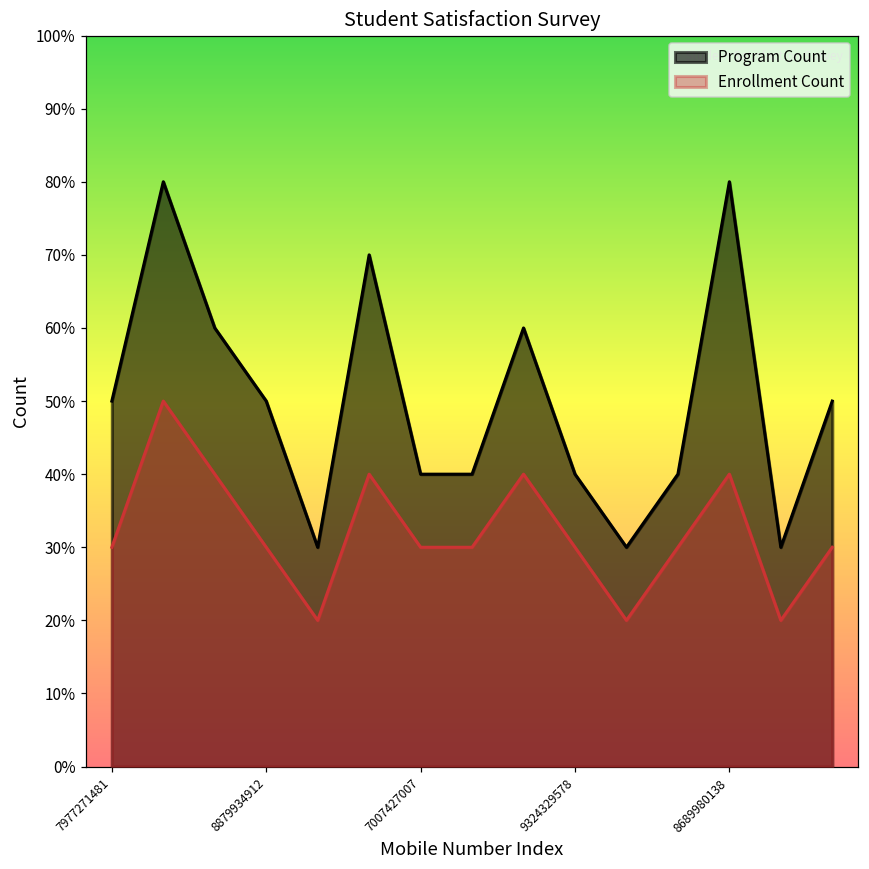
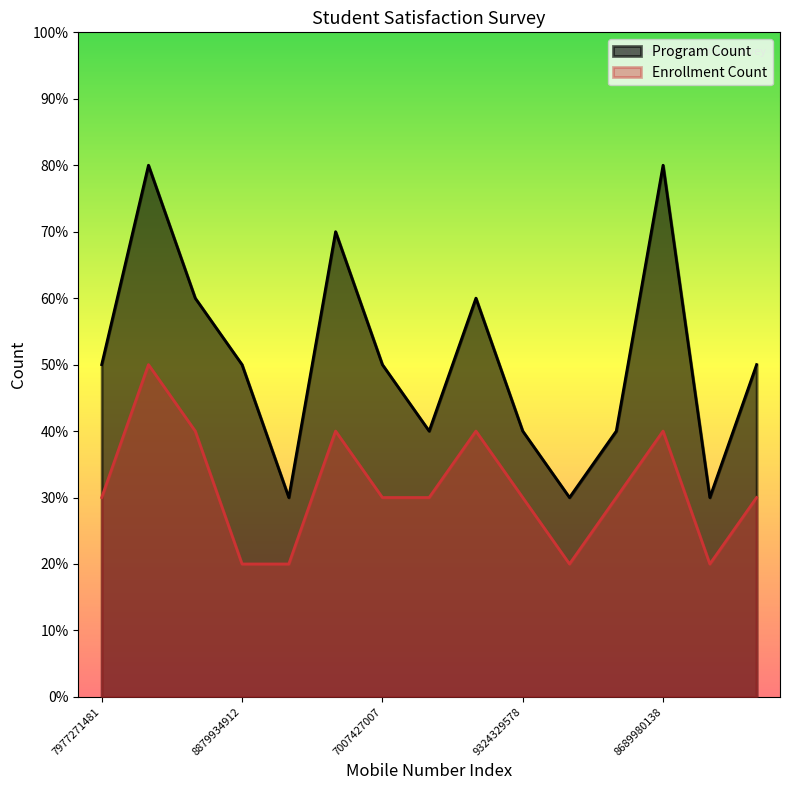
  {
    "Program Count": {
      "7977271481": "50%",
      "8879934912": "50%",
-     "7007427007": "40%",
+     "7007427007": "50%",
      "9324329578": "40%",
      "8689980138": "80%"
    },
    "Enrollment Count": {
      "7977271481": "30%",
-     "8879934912": "30%",
+     "8879934912": "20%",
      "7007427007": "30%",
      "9324329578": "30%",
      "8689980138": "40%"
    }
  }
